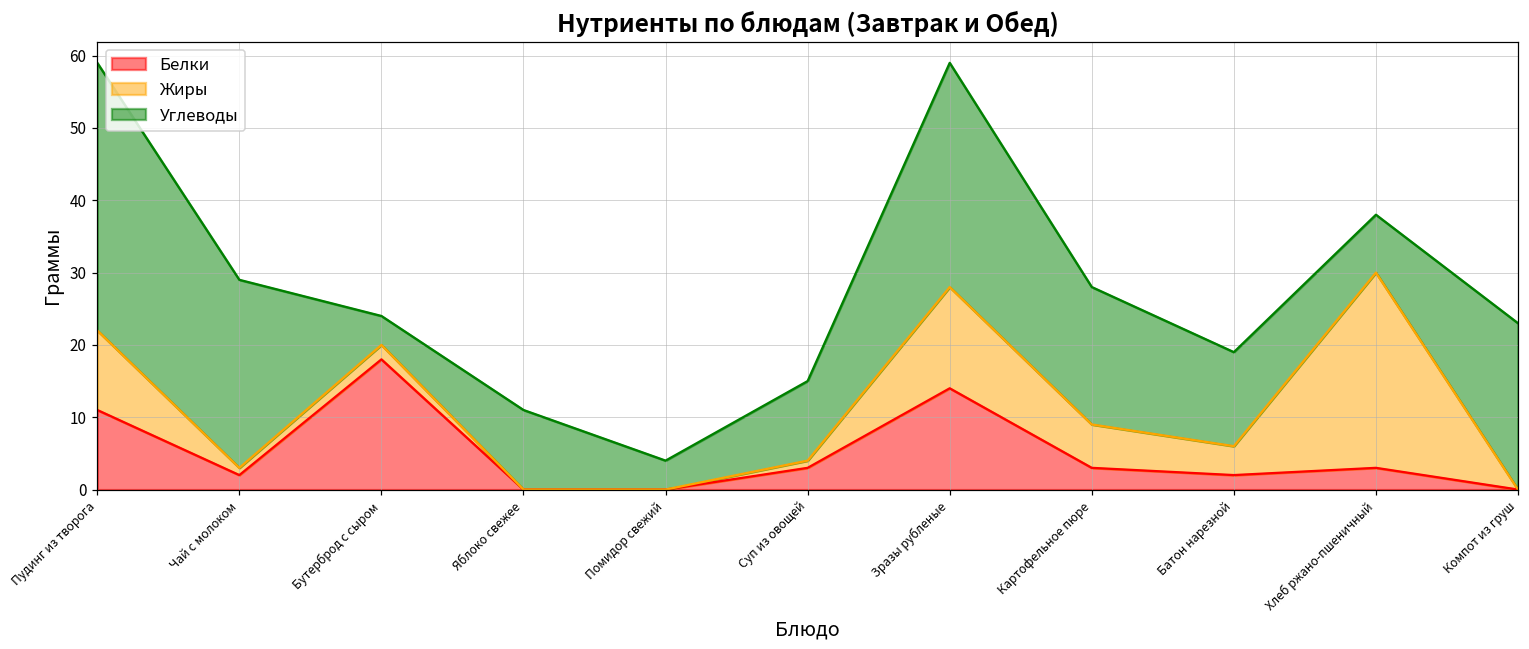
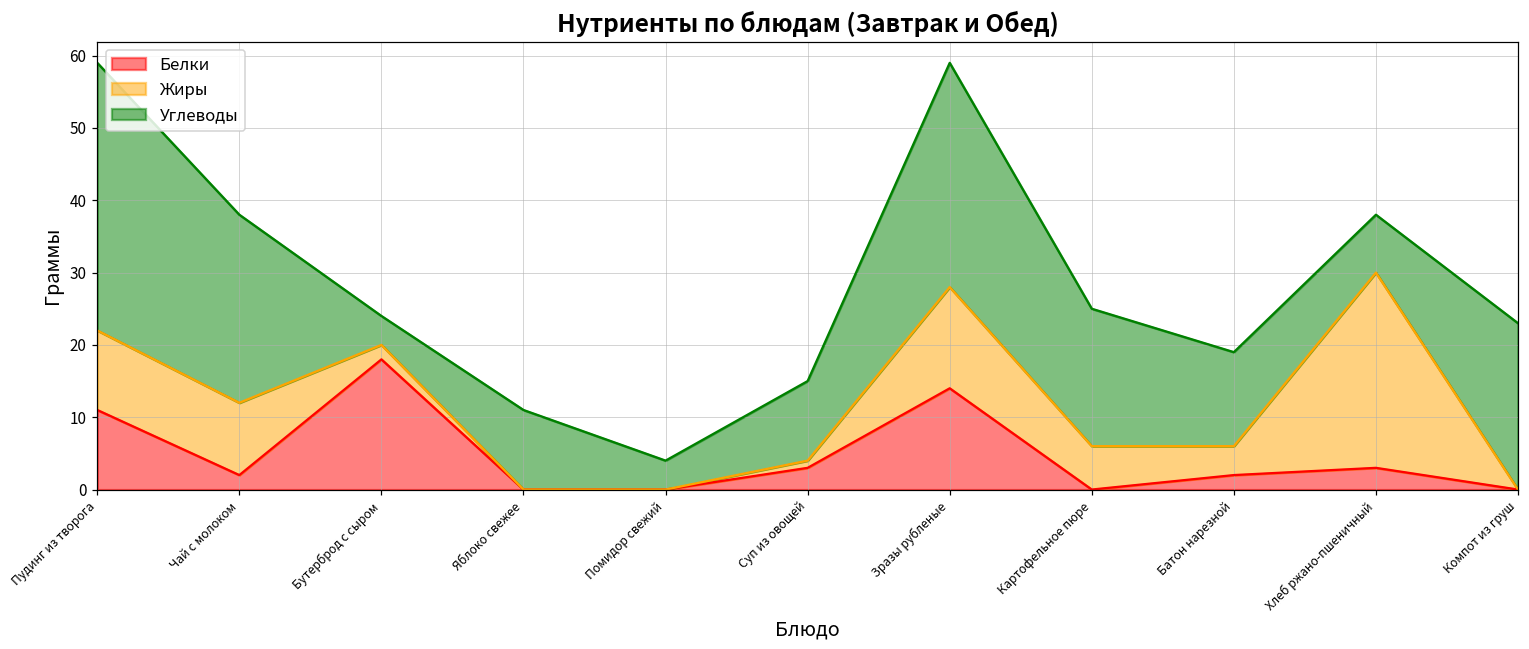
  {
    "Белки": {
      "Пудинг из творога": 11,
      "Чай с молоком": 2,
      "Бутерброд с сыром": 18,
      "Суп из овощей": 3,
      "Зразы рубленые": 14,
-     "Картофельное пюре": 3,
+     "Картофельное пюре": 0,
      "Батон нарезной": 2,
      "Хлеб ржано-пшеничный": 3
    },
    "Жиры": {
      "Пудинг из творога": 11,
-     "Чай с молоком": 1,
+     "Чай с молоком": 10,
      "Бутерброд с сыром": 2,
      "Суп из овощей": 1,
      "Зразы рубленые": 14,
      "Картофельное пюре": 6,
      "Батон нарезной": 4,
      "Хлеб ржано-пшеничный": 27
    },
    "Углеводы": {
      "Пудинг из творога": 37,
      "Чай с молоком": 26,
      "Бутерброд с сыром": 4,
      "Яблоко свежее": 11,
      "Помидор свежий": 4,
      "Суп из овощей": 11,
      "Зразы рубленые": 31,
      "Картофельное пюре": 19,
      "Батон нарезной": 13,
      "Хлеб ржано-пшеничный": 8,
      "Компот из груш": 23
    }
  }
